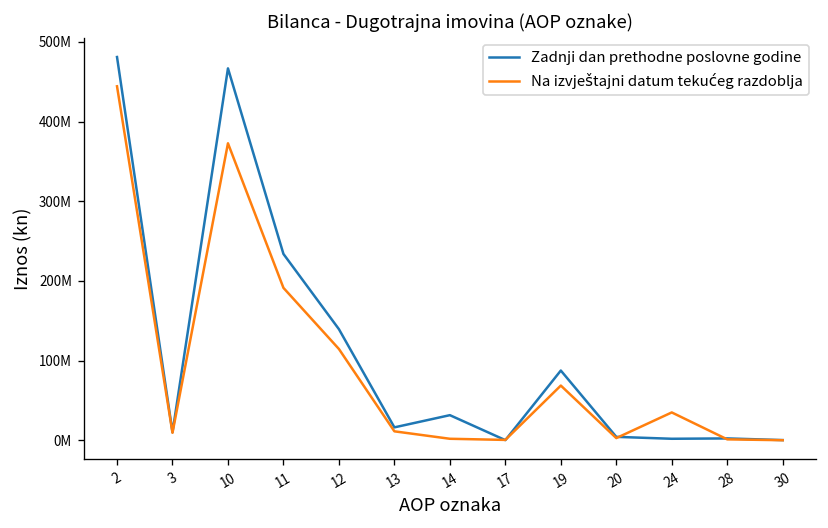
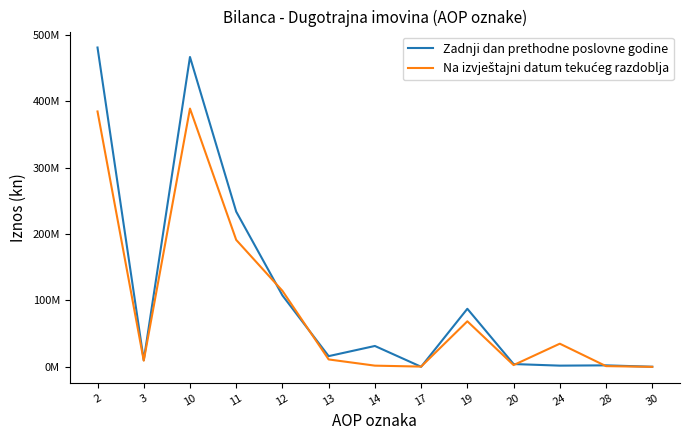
  {
    "Zadnji dan prethodne poslovne godine": {
      "2": 480000000,
      "10": 470000000,
      "11": 230000000,
-     "12": 140000000,
+     "12": 110000000,
      "13": 20000000,
      "14": 30000000,
      "19": 90000000,
      "24": 0
    },
    "Na izvještajni datum tekućeg razdoblja": {
-     "2": 440000000,
-     "10": 370000000,
+     "2": 380000000,
+     "10": 390000000,
      "11": 190000000,
      "12": 110000000,
      "13": 10000000,
      "14": 0,
      "19": 70000000,
      "24": 30000000
    }
  }
